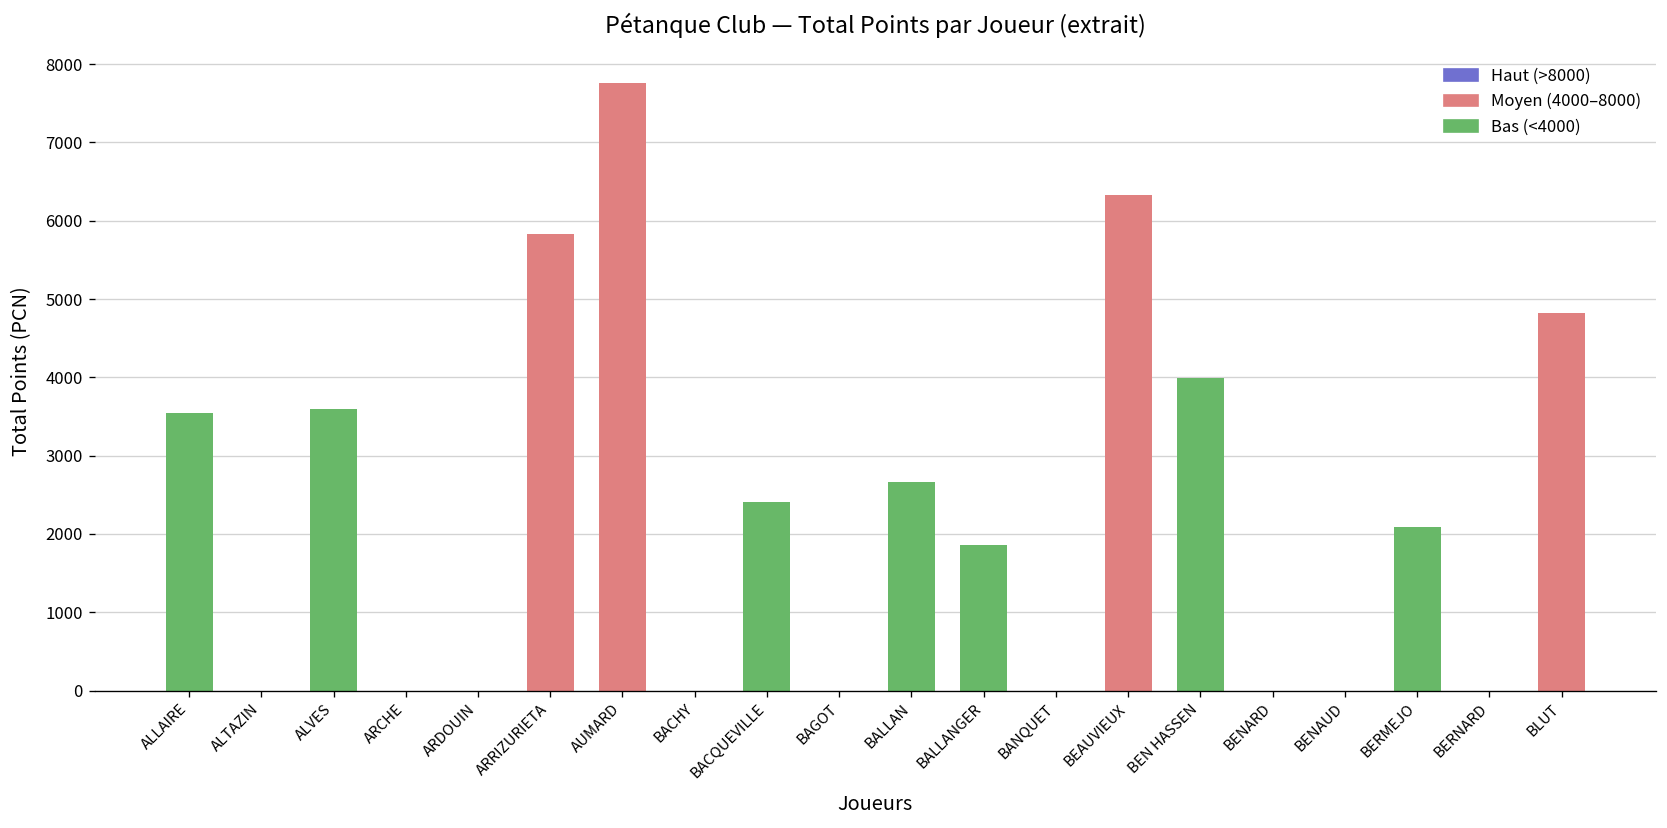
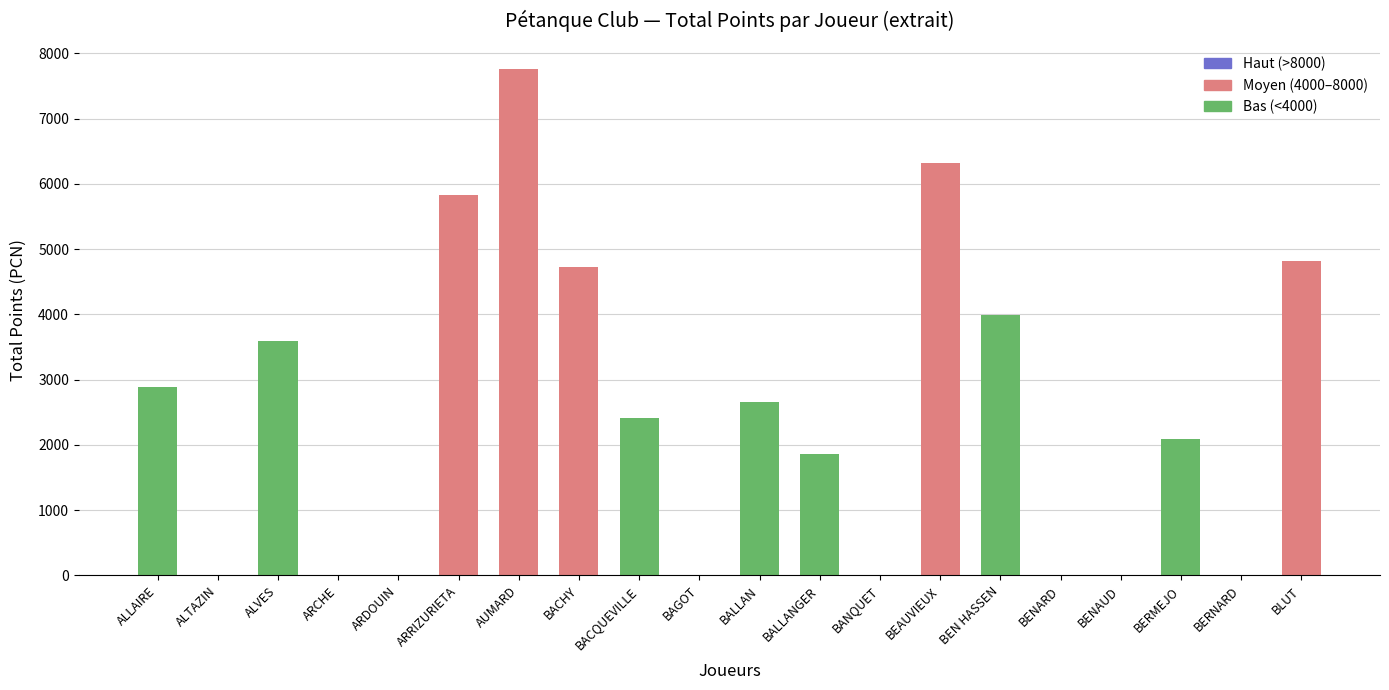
  {
-   "ALLAIRE": 3500,
+   "ALLAIRE": 2900,
    "ALTAZIN": 0,
    "ALVES": 3600,
    "ARCHE": 0,
    "ARDOUIN": 0,
    "ARRIZURIETA": 5800,
    "AUMARD": 7800,
-   "BACHY": 0,
+   "BACHY": 4700,
    "BACQUEVILLE": 2400,
    "BAGOT": 0,
    "BALLAN": 2700,
    "BALLANGER": 1900,
    "BANQUET": 0,
    "BEAUVIEUX": 6300,
    "BEN HASSEN": 4000,
    "BENARD": 0,
    "BENAUD": 0,
    "BERMEJO": 2100,
    "BERNARD": 0,
    "BLUT": 4800
  }
